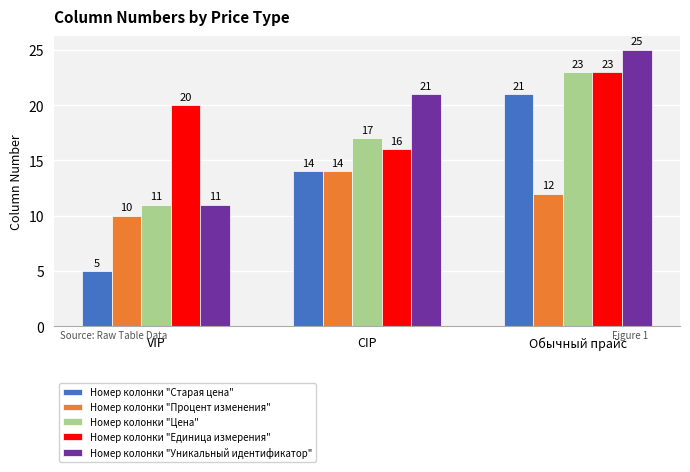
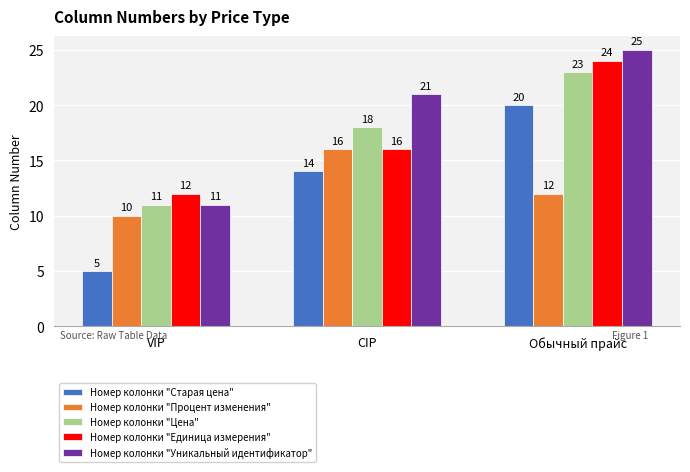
  {
    "Номер колонки \"Старая цена\"": {
      "VIP": 5,
      "CIP": 14,
-     "Обычный прайс": 21
+     "Обычный прайс": 20
    },
    "Номер колонки \"Процент изменения\"": {
      "VIP": 10,
-     "CIP": 14,
+     "CIP": 16,
      "Обычный прайс": 12
    },
    "Номер колонки \"Цена\"": {
      "VIP": 11,
-     "CIP": 17,
+     "CIP": 18,
      "Обычный прайс": 23
    },
    "Номер колонки \"Единица измерения\"": {
-     "VIP": 20,
+     "VIP": 12,
      "CIP": 16,
-     "Обычный прайс": 23
+     "Обычный прайс": 24
    },
    "Номер колонки \"Уникальный идентификатор\"": {
      "VIP": 11,
      "CIP": 21,
      "Обычный прайс": 25
    }
  }
